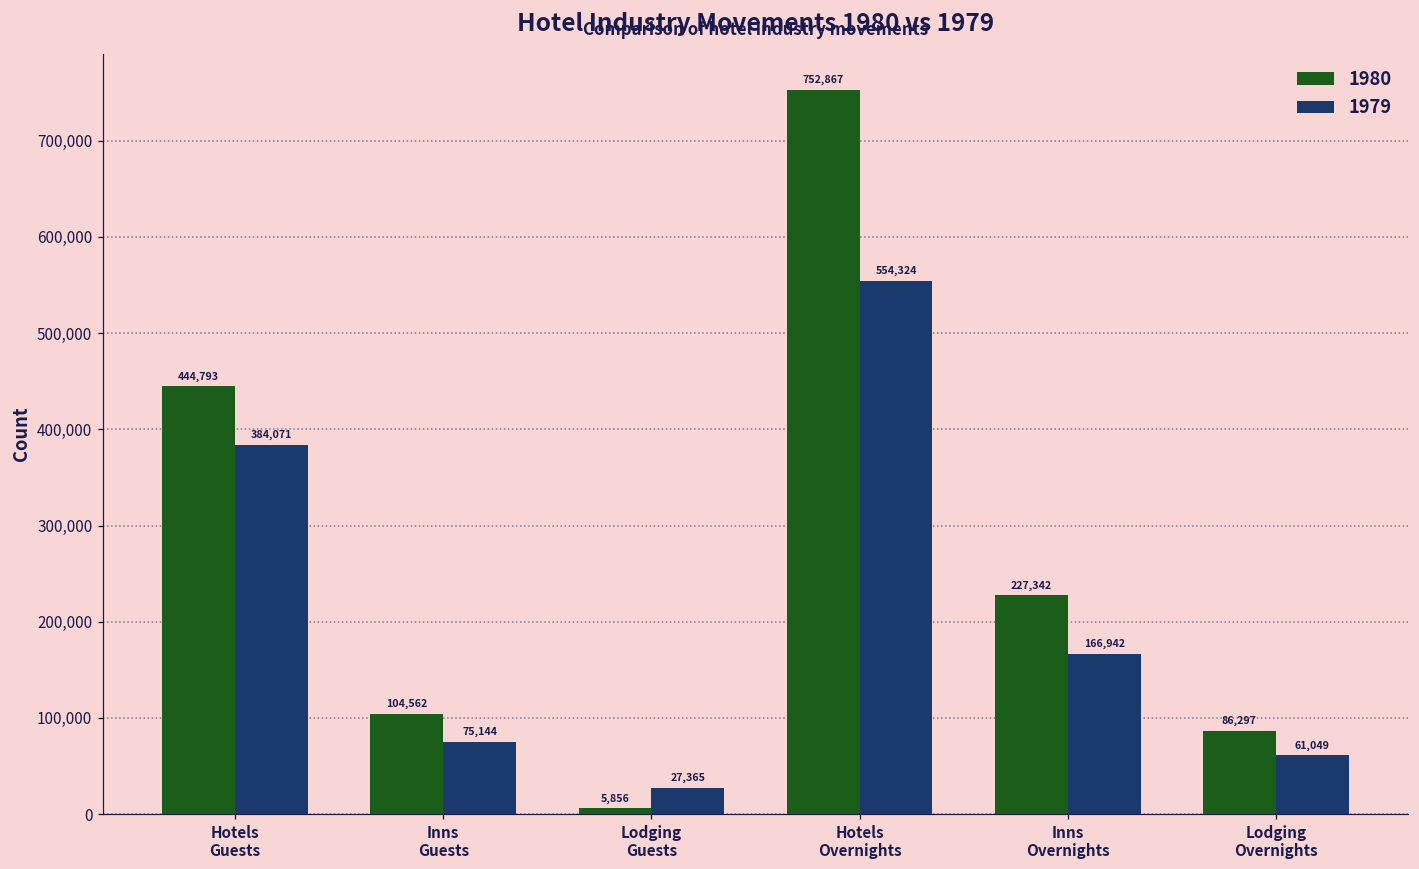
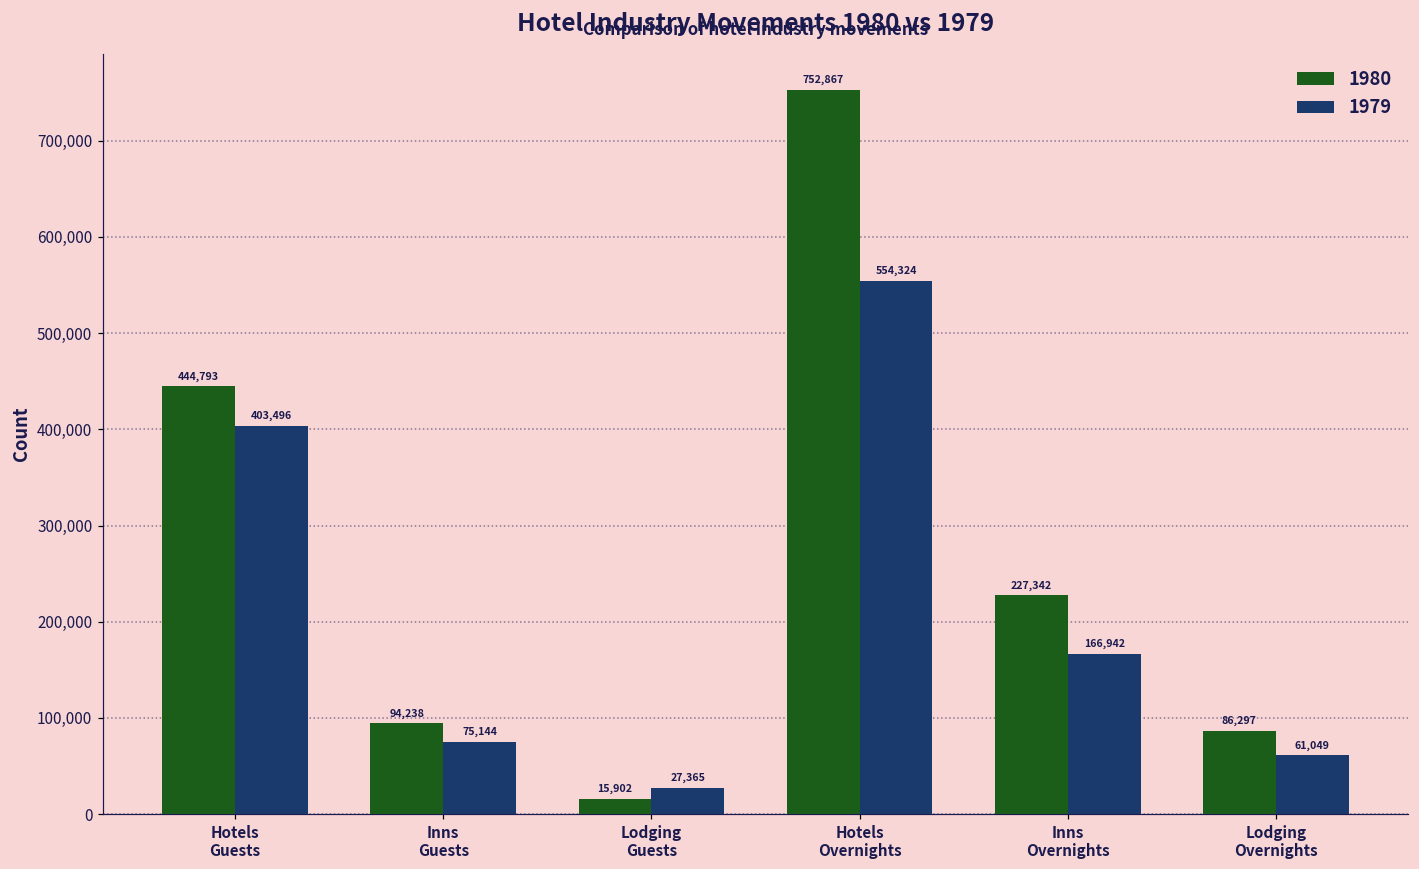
  {
    "1980": {
      "Hotels Guests": "444,793",
-     "Inns Guests": "104,562",
-     "Lodging Guests": "5,856",
+     "Inns Guests": "94,238",
+     "Lodging Guests": "15,902",
      "Hotels Overnights": "752,867",
      "Inns Overnights": "227,342",
      "Lodging Overnights": "86,297"
    },
    "1979": {
-     "Hotels Guests": "384,071",
+     "Hotels Guests": "403,496",
      "Inns Guests": "75,144",
      "Lodging Guests": "27,365",
      "Hotels Overnights": "554,324",
      "Inns Overnights": "166,942",
      "Lodging Overnights": "61,049"
    }
  }
